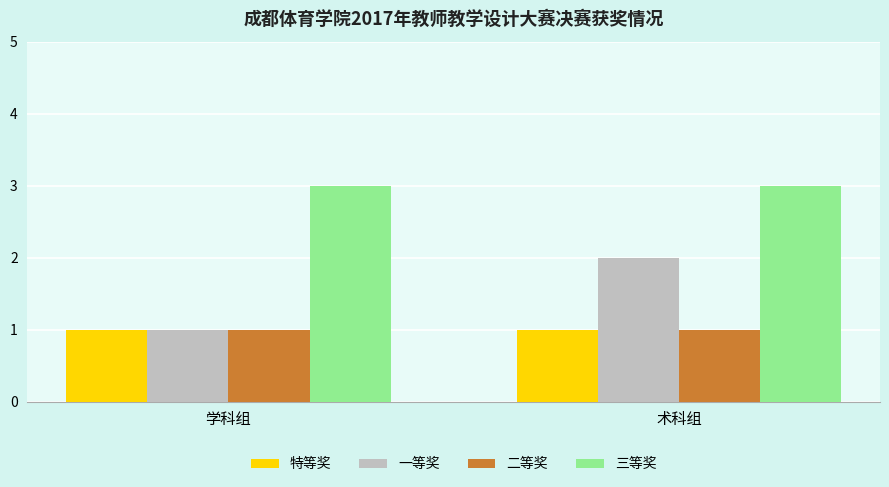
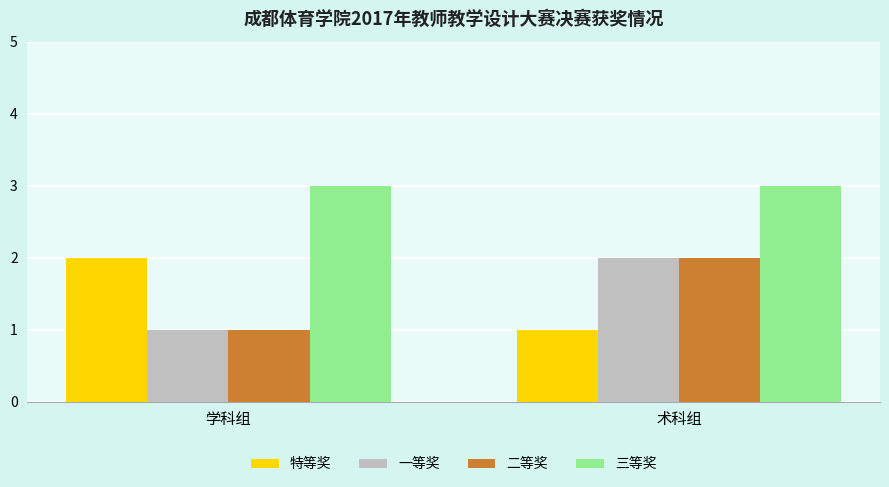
  {
    "特等奖": {
-     "学科组": 1,
+     "学科组": 2,
      "术科组": 1
    },
    "一等奖": {
      "学科组": 1,
      "术科组": 2
    },
    "二等奖": {
      "学科组": 1,
-     "术科组": 1
+     "术科组": 2
    },
    "三等奖": {
      "学科组": 3,
      "术科组": 3
    }
  }
